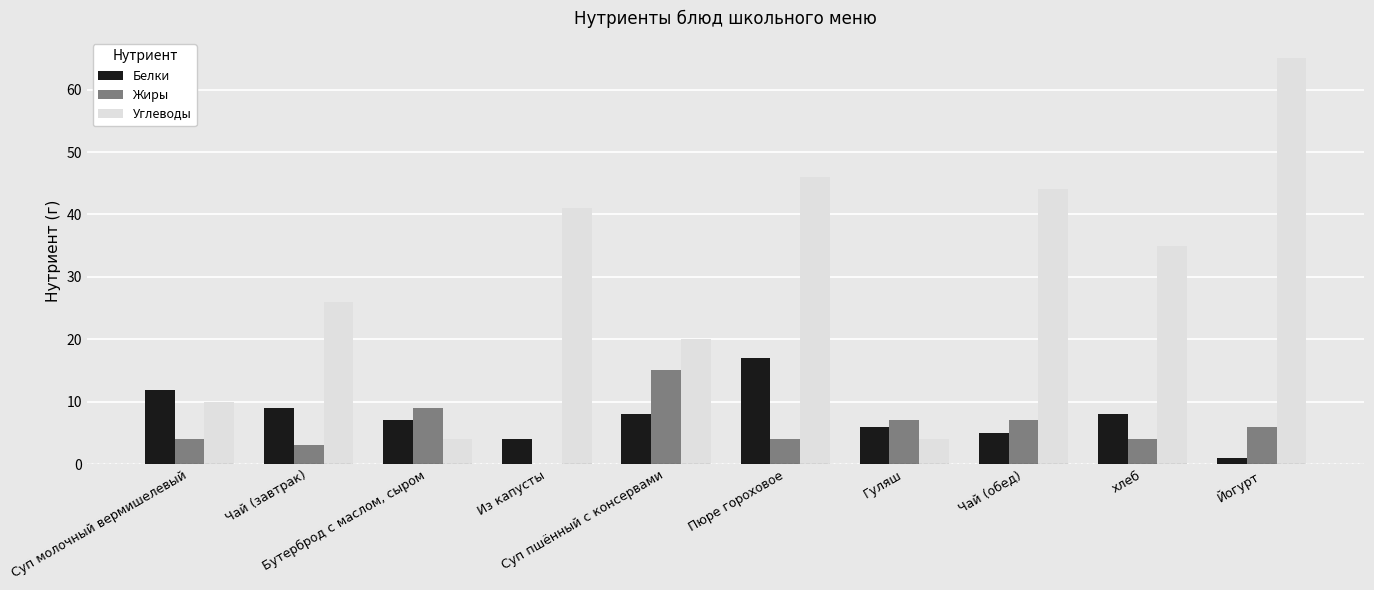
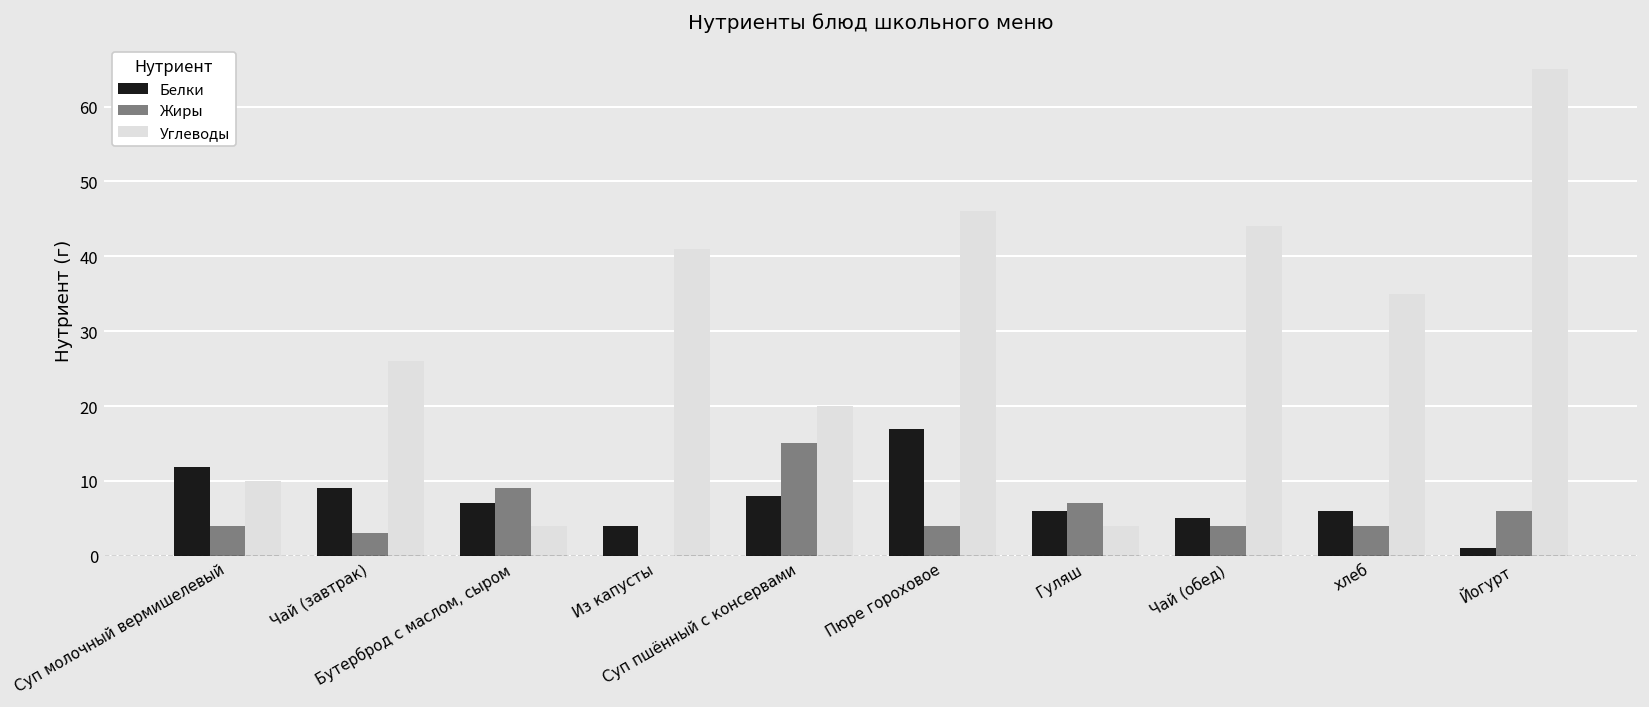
  {
    "Белки": {
      "Суп молочный вермишелевый": 12,
      "Чай (завтрак)": 9,
      "Бутерброд с маслом, сыром": 7,
      "Из капусты": 4,
      "Суп пшённый с консервами": 8,
      "Пюре гороховое": 17,
      "Гуляш": 6,
      "Чай (обед)": 5,
-     "хлеб": 8,
+     "хлеб": 6,
      "Йогурт": 1
    },
    "Жиры": {
      "Суп молочный вермишелевый": 4,
      "Чай (завтрак)": 3,
      "Бутерброд с маслом, сыром": 9,
      "Из капусты": 0,
      "Суп пшённый с консервами": 15,
      "Пюре гороховое": 4,
      "Гуляш": 7,
-     "Чай (обед)": 7,
+     "Чай (обед)": 4,
      "хлеб": 4,
      "Йогурт": 6
    },
    "Углеводы": {
      "Суп молочный вермишелевый": 10,
      "Чай (завтрак)": 26,
      "Бутерброд с маслом, сыром": 4,
      "Из капусты": 41,
      "Суп пшённый с консервами": 20,
      "Пюре гороховое": 46,
      "Гуляш": 4,
      "Чай (обед)": 44,
      "хлеб": 35,
      "Йогурт": 65
    }
  }
